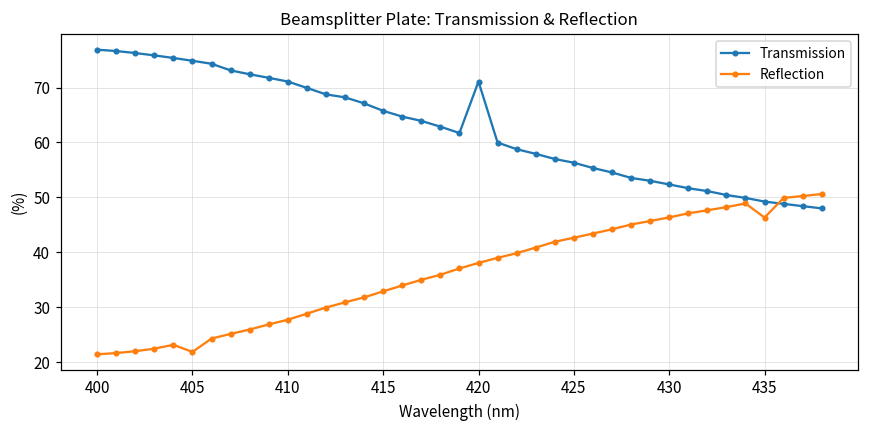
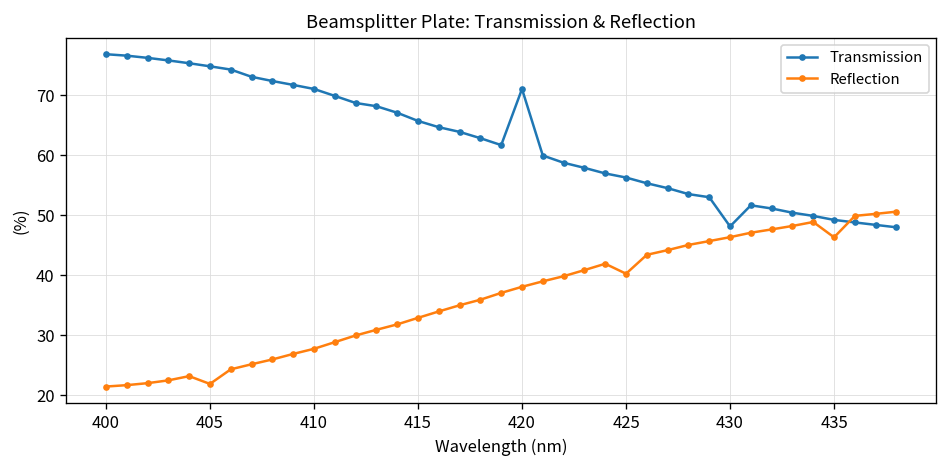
  {
    "Transmission": {
      "400": 77,
      "405": 75,
      "410": 71,
      "415": 66,
      "420": 71,
      "425": 56,
-     "430": 52,
+     "430": 48,
      "435": 49
    },
    "Reflection": {
      "400": 21,
      "405": 22,
      "410": 28,
      "415": 33,
      "420": 38,
-     "425": 43,
+     "425": 40,
      "430": 46,
      "435": 46
    }
  }
